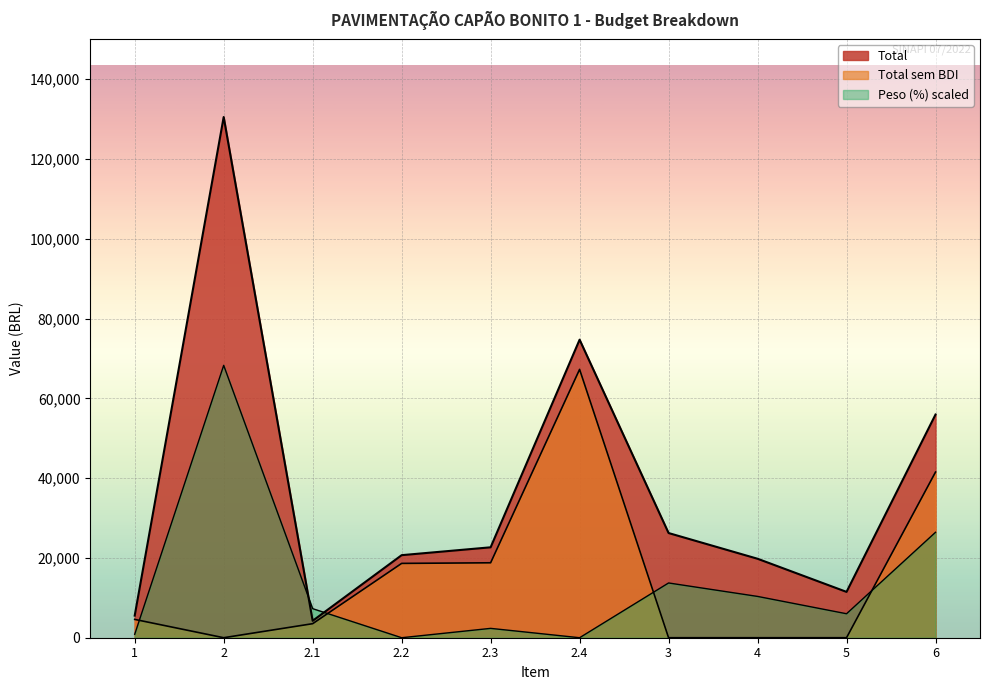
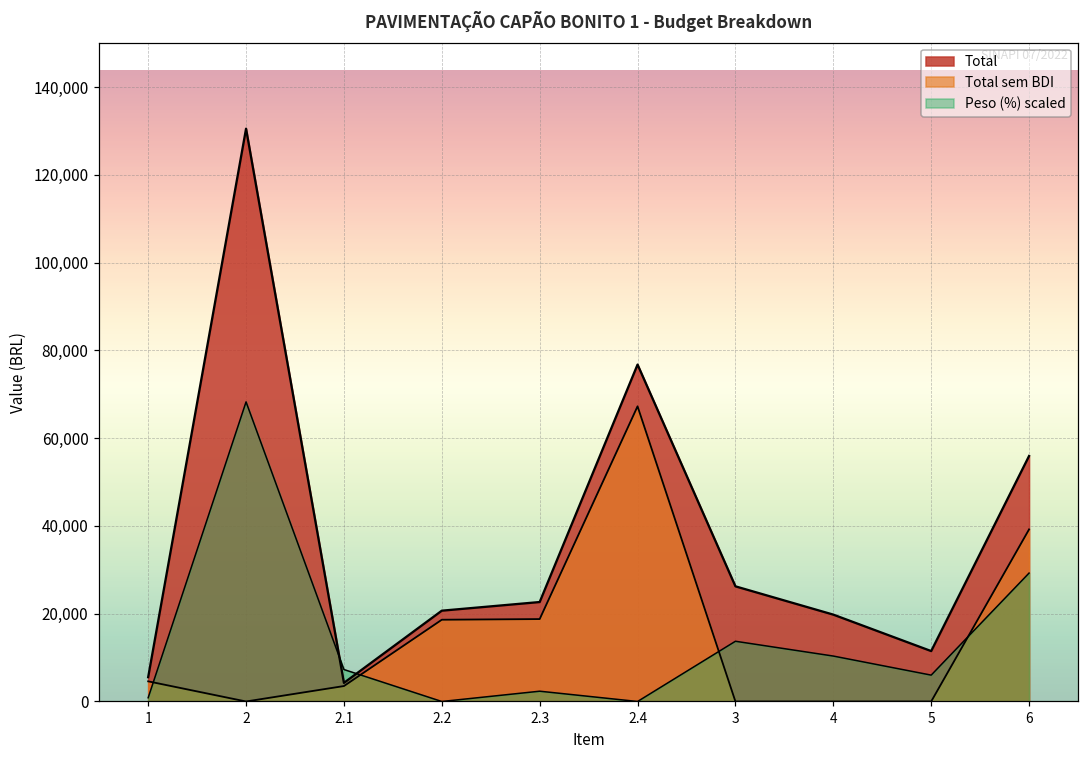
  {
    "Total": {
      "1": "6,000",
      "2": "131,000",
      "2.1": "4,000",
      "2.2": "21,000",
      "2.3": "23,000",
-     "2.4": "75,000",
+     "2.4": "77,000",
      "3": "26,000",
      "4": "20,000",
      "5": "11,000",
      "6": "56,000"
    },
    "Total sem BDI": {
      "1": "5,000",
      "2": "0",
      "2.1": "4,000",
      "2.2": "19,000",
      "2.3": "19,000",
      "2.4": "67,000",
      "3": "0",
      "4": "0",
      "5": "0",
-     "6": "42,000"
+     "6": "39,000"
    },
    "Peso (%) scaled": {
      "1": "1,000",
      "2": "68,000",
      "2.1": "7,000",
      "2.2": "0",
      "2.3": "2,000",
      "2.4": "0",
      "3": "14,000",
      "4": "10,000",
      "5": "6,000",
-     "6": "26,000"
+     "6": "29,000"
    }
  }
